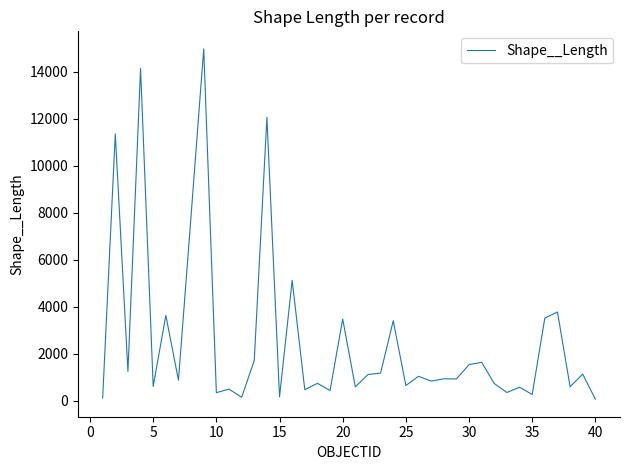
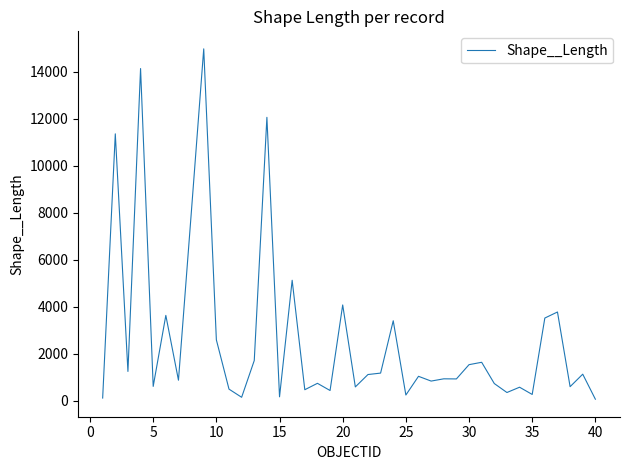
  {
    "5": 600,
-   "10": 300,
+   "10": 2600,
    "15": 200,
-   "20": 3500,
-   "25": 600,
+   "20": 4100,
+   "25": 200,
    "30": 1500,
    "35": 300,
    "40": 100
  }
